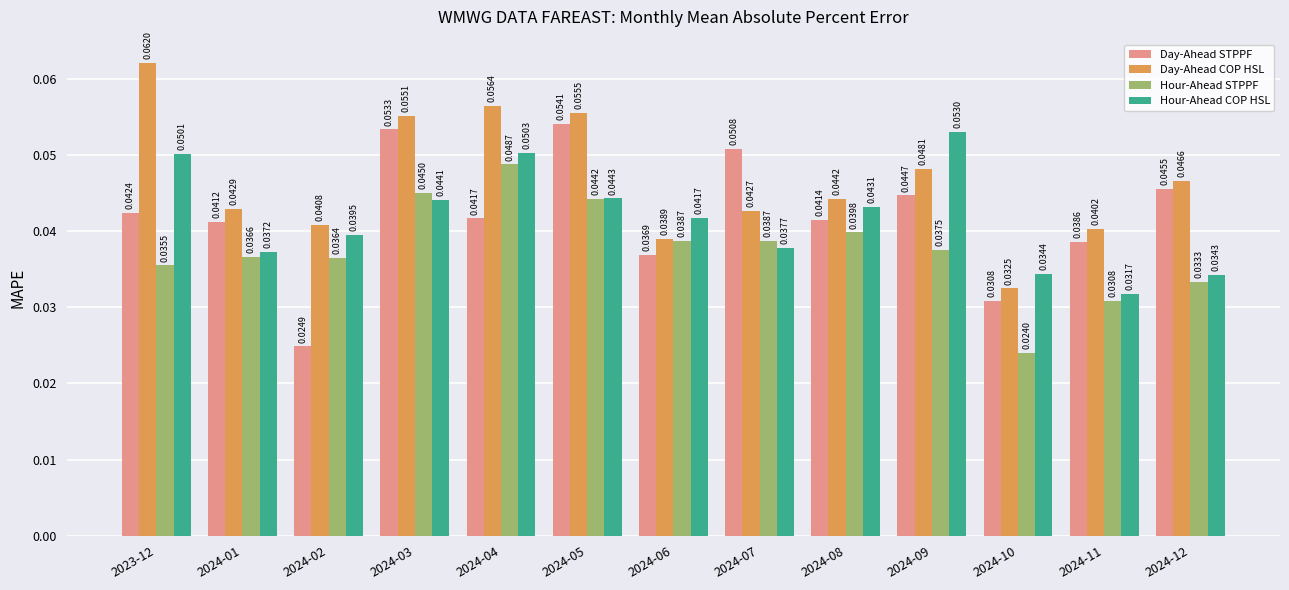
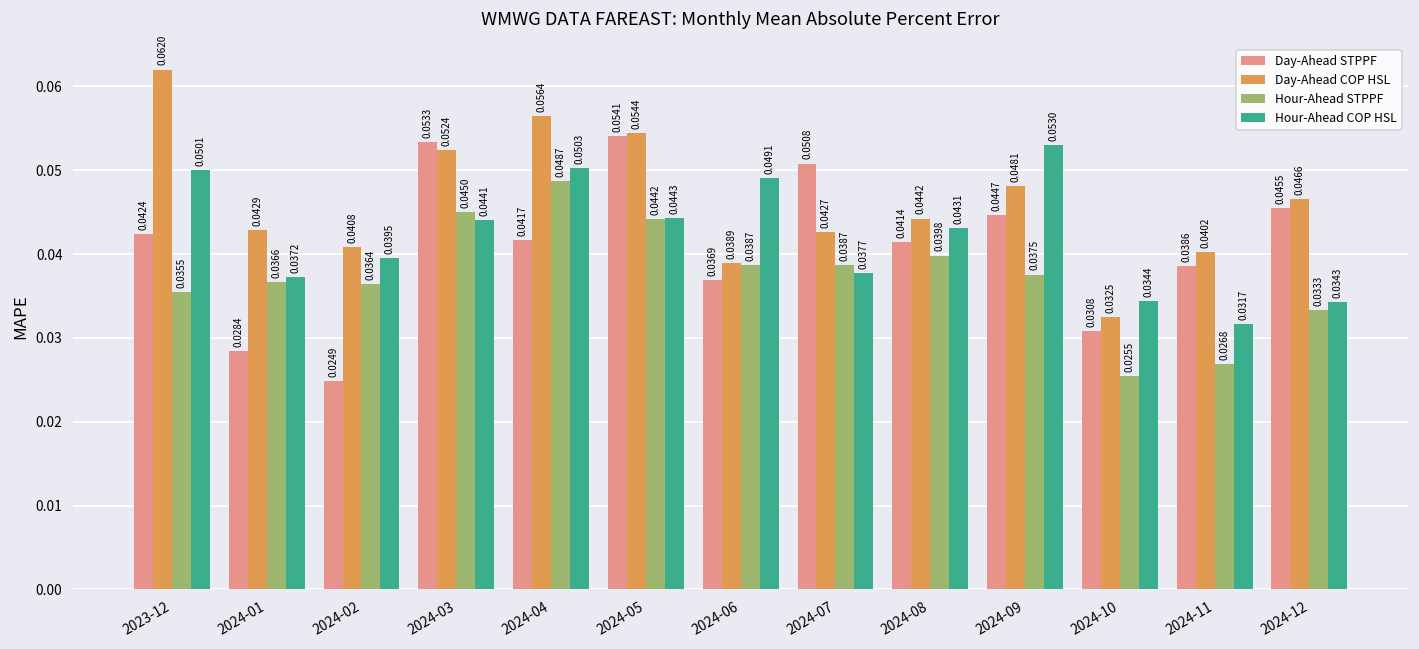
  {
    "Day-Ahead STPPF": {
      "2023-12": 0.0424,
-     "2024-01": 0.0412,
+     "2024-01": 0.0284,
      "2024-02": 0.0249,
      "2024-03": 0.0533,
      "2024-04": 0.0417,
      "2024-05": 0.0541,
      "2024-06": 0.0369,
      "2024-07": 0.0508,
      "2024-08": 0.0414,
      "2024-09": 0.0447,
      "2024-10": 0.0308,
      "2024-11": 0.0386,
      "2024-12": 0.0455
    },
    "Day-Ahead COP HSL": {
      "2023-12": 0.0620,
      "2024-01": 0.0429,
      "2024-02": 0.0408,
-     "2024-03": 0.0551,
+     "2024-03": 0.0524,
      "2024-04": 0.0564,
-     "2024-05": 0.0555,
+     "2024-05": 0.0544,
      "2024-06": 0.0389,
      "2024-07": 0.0427,
      "2024-08": 0.0442,
      "2024-09": 0.0481,
      "2024-10": 0.0325,
      "2024-11": 0.0402,
      "2024-12": 0.0466
    },
    "Hour-Ahead STPPF": {
      "2023-12": 0.0355,
      "2024-01": 0.0366,
      "2024-02": 0.0364,
      "2024-03": 0.0450,
      "2024-04": 0.0487,
      "2024-05": 0.0442,
      "2024-06": 0.0387,
      "2024-07": 0.0387,
      "2024-08": 0.0398,
      "2024-09": 0.0375,
-     "2024-10": 0.0240,
-     "2024-11": 0.0308,
+     "2024-10": 0.0255,
+     "2024-11": 0.0268,
      "2024-12": 0.0333
    },
    "Hour-Ahead COP HSL": {
      "2023-12": 0.0501,
      "2024-01": 0.0372,
      "2024-02": 0.0395,
      "2024-03": 0.0441,
      "2024-04": 0.0503,
      "2024-05": 0.0443,
-     "2024-06": 0.0417,
+     "2024-06": 0.0491,
      "2024-07": 0.0377,
      "2024-08": 0.0431,
      "2024-09": 0.0530,
      "2024-10": 0.0344,
      "2024-11": 0.0317,
      "2024-12": 0.0343
    }
  }
